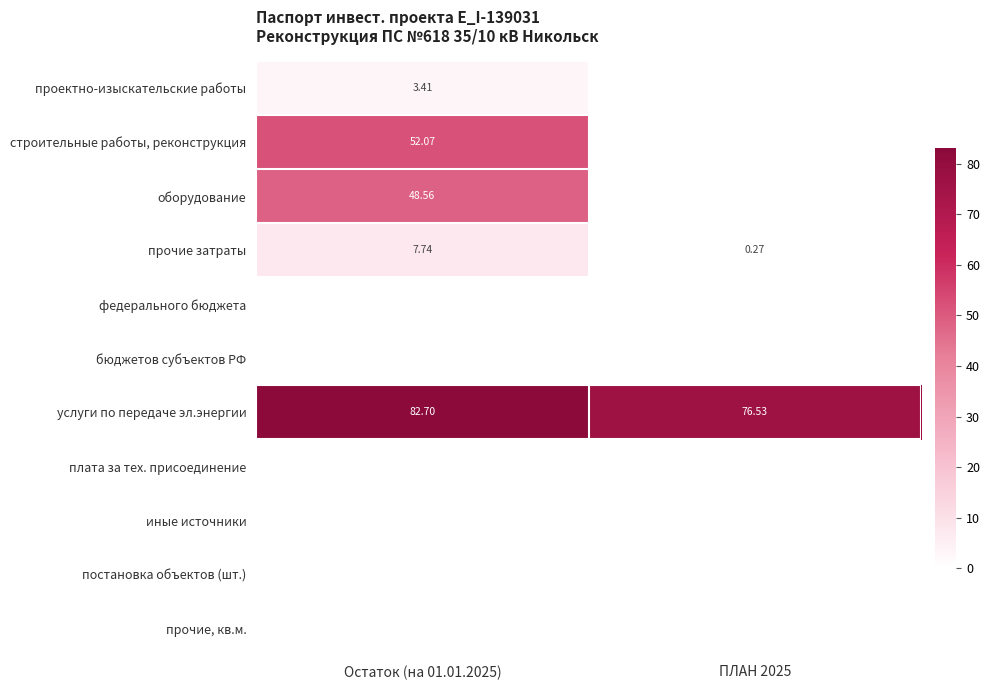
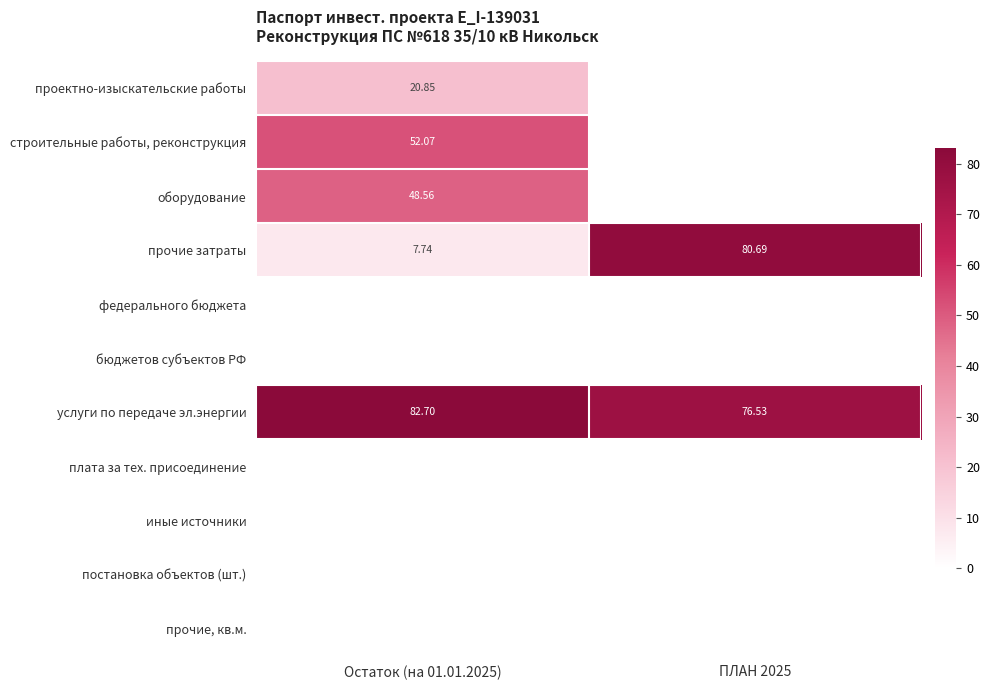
  {
    "проектно-изыскательские работы": {
-     "Остаток (на 01.01.2025)": 3.41
+     "Остаток (на 01.01.2025)": 20.85
    },
    "строительные работы, реконструкция": {
      "Остаток (на 01.01.2025)": 52.07
    },
    "оборудование": {
      "Остаток (на 01.01.2025)": 48.56
    },
    "прочие затраты": {
      "Остаток (на 01.01.2025)": 7.74,
-     "ПЛАН 2025": 0.27
+     "ПЛАН 2025": 80.69
    },
    "услуги по передаче эл.энергии": {
      "Остаток (на 01.01.2025)": 82.70,
      "ПЛАН 2025": 76.53
    }
  }
